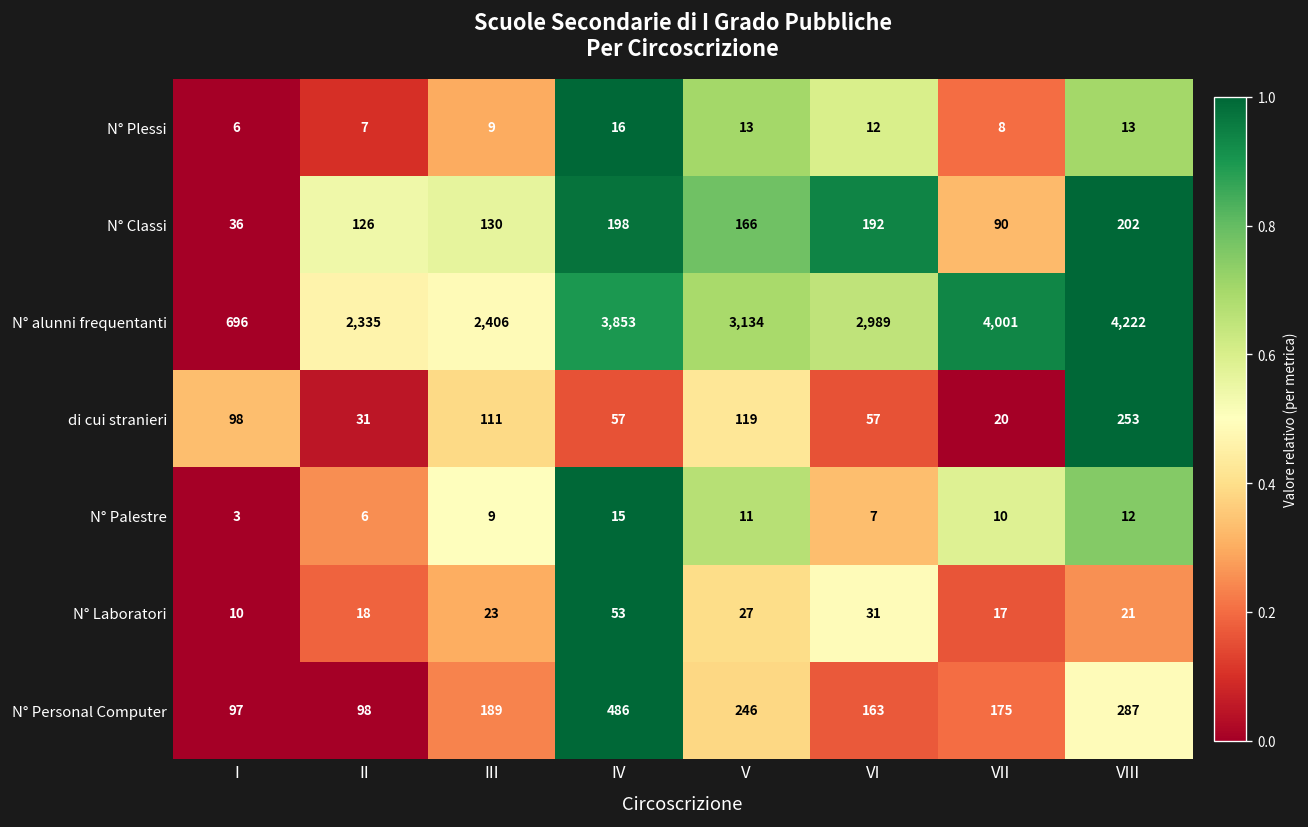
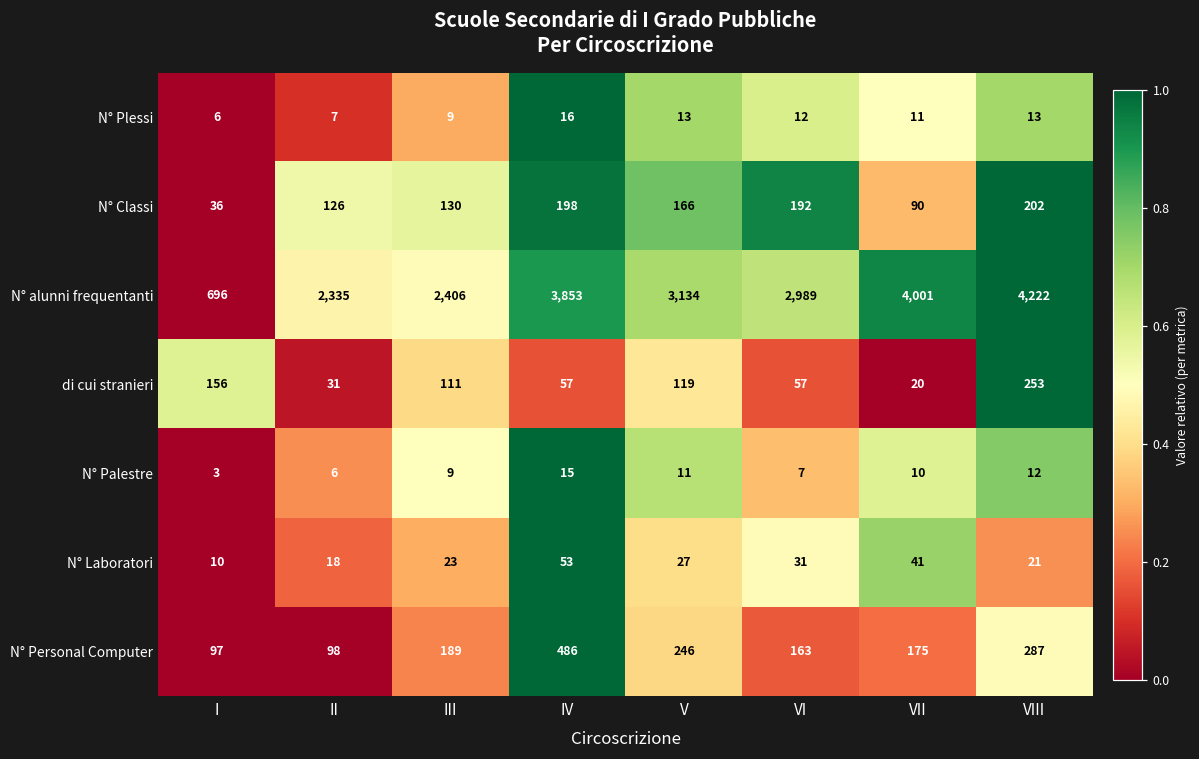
  {
    "N° Plessi": {
      "I": "6",
      "II": "7",
      "III": "9",
      "IV": "16",
      "V": "13",
      "VI": "12",
-     "VII": "8",
+     "VII": "11",
      "VIII": "13"
    },
    "N° Classi": {
      "I": "36",
      "II": "126",
      "III": "130",
      "IV": "198",
      "V": "166",
      "VI": "192",
      "VII": "90",
      "VIII": "202"
    },
    "N° alunni frequentanti": {
      "I": "696",
      "II": "2,335",
      "III": "2,406",
      "IV": "3,853",
      "V": "3,134",
      "VI": "2,989",
      "VII": "4,001",
      "VIII": "4,222"
    },
    "di cui stranieri": {
-     "I": "98",
+     "I": "156",
      "II": "31",
      "III": "111",
      "IV": "57",
      "V": "119",
      "VI": "57",
      "VII": "20",
      "VIII": "253"
    },
    "N° Palestre": {
      "I": "3",
      "II": "6",
      "III": "9",
      "IV": "15",
      "V": "11",
      "VI": "7",
      "VII": "10",
      "VIII": "12"
    },
    "N° Laboratori": {
      "I": "10",
      "II": "18",
      "III": "23",
      "IV": "53",
      "V": "27",
      "VI": "31",
-     "VII": "17",
+     "VII": "41",
      "VIII": "21"
    },
    "N° Personal Computer": {
      "I": "97",
      "II": "98",
      "III": "189",
      "IV": "486",
      "V": "246",
      "VI": "163",
      "VII": "175",
      "VIII": "287"
    }
  }
